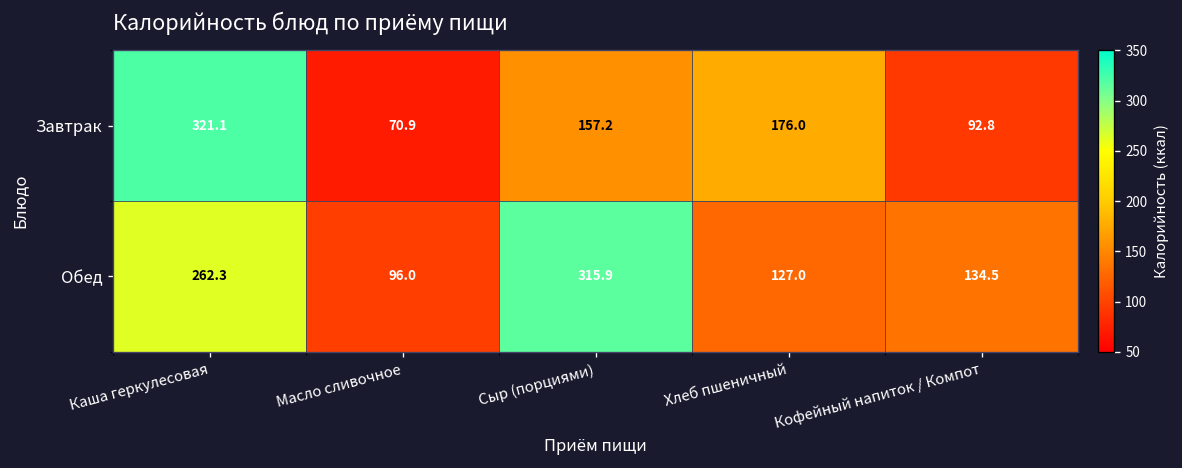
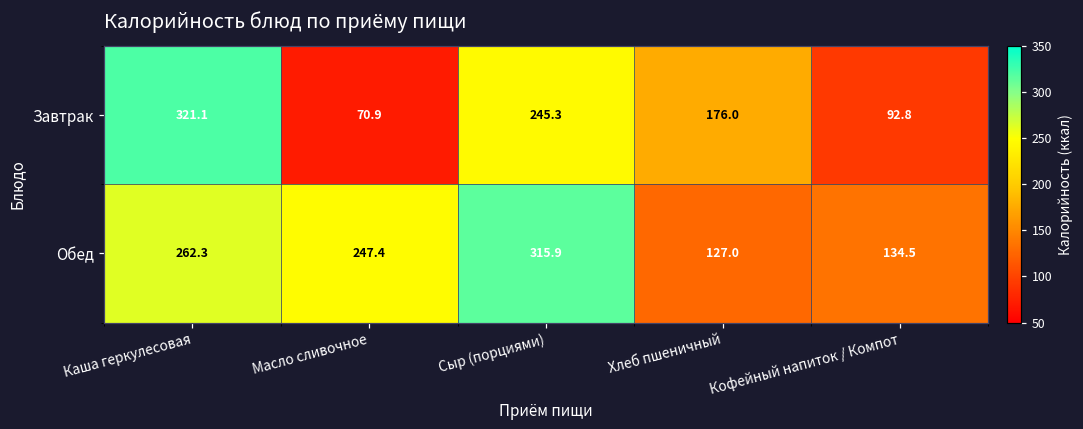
  {
    "Завтрак": {
      "Каша геркулесовая": 321.1,
      "Масло сливочное": 70.9,
-     "Сыр (порциями)": 157.2,
+     "Сыр (порциями)": 245.3,
      "Хлеб пшеничный": 176.0,
      "Кофейный напиток / Компот": 92.8
    },
    "Обед": {
      "Каша геркулесовая": 262.3,
-     "Масло сливочное": 96.0,
+     "Масло сливочное": 247.4,
      "Сыр (порциями)": 315.9,
      "Хлеб пшеничный": 127.0,
      "Кофейный напиток / Компот": 134.5
    }
  }
